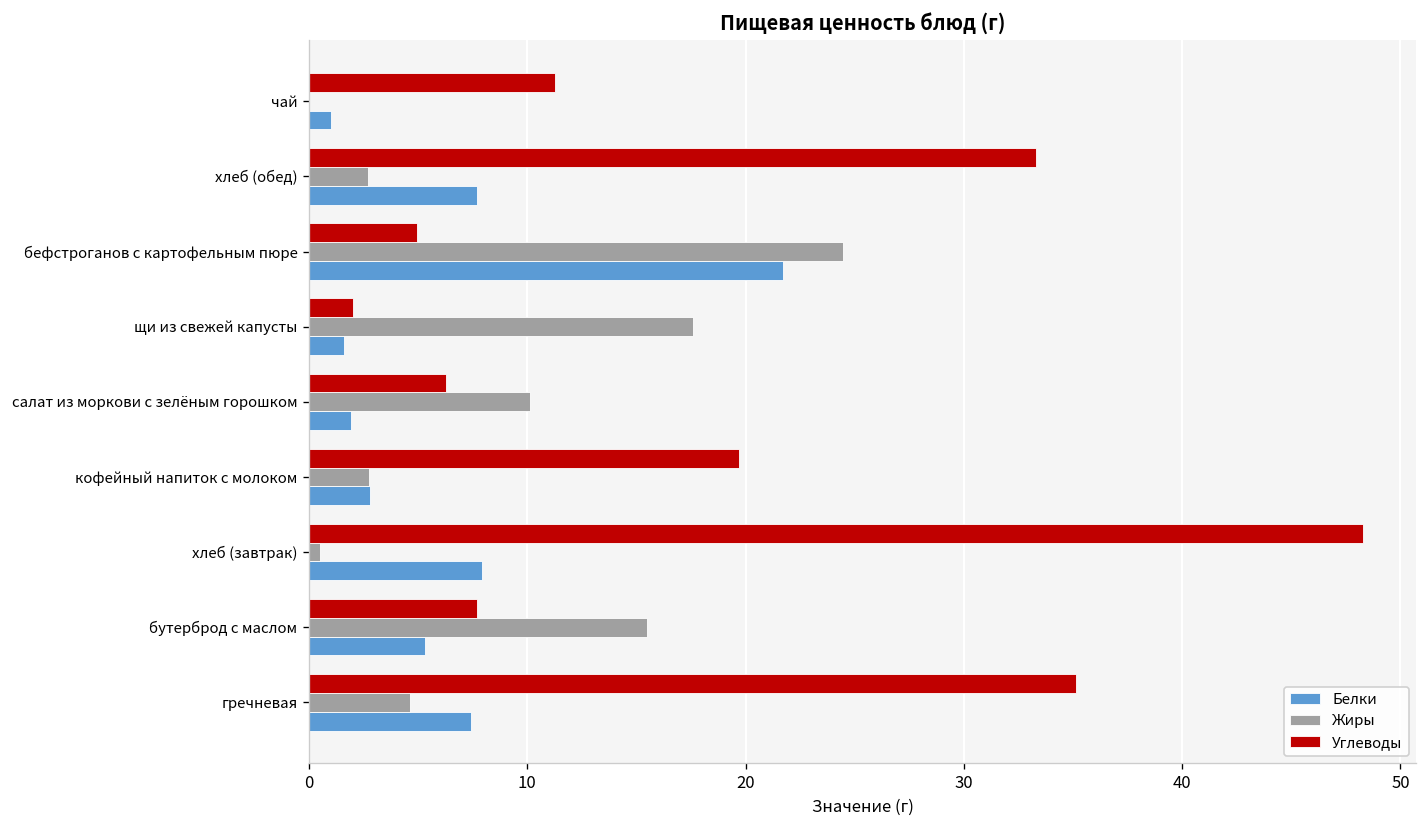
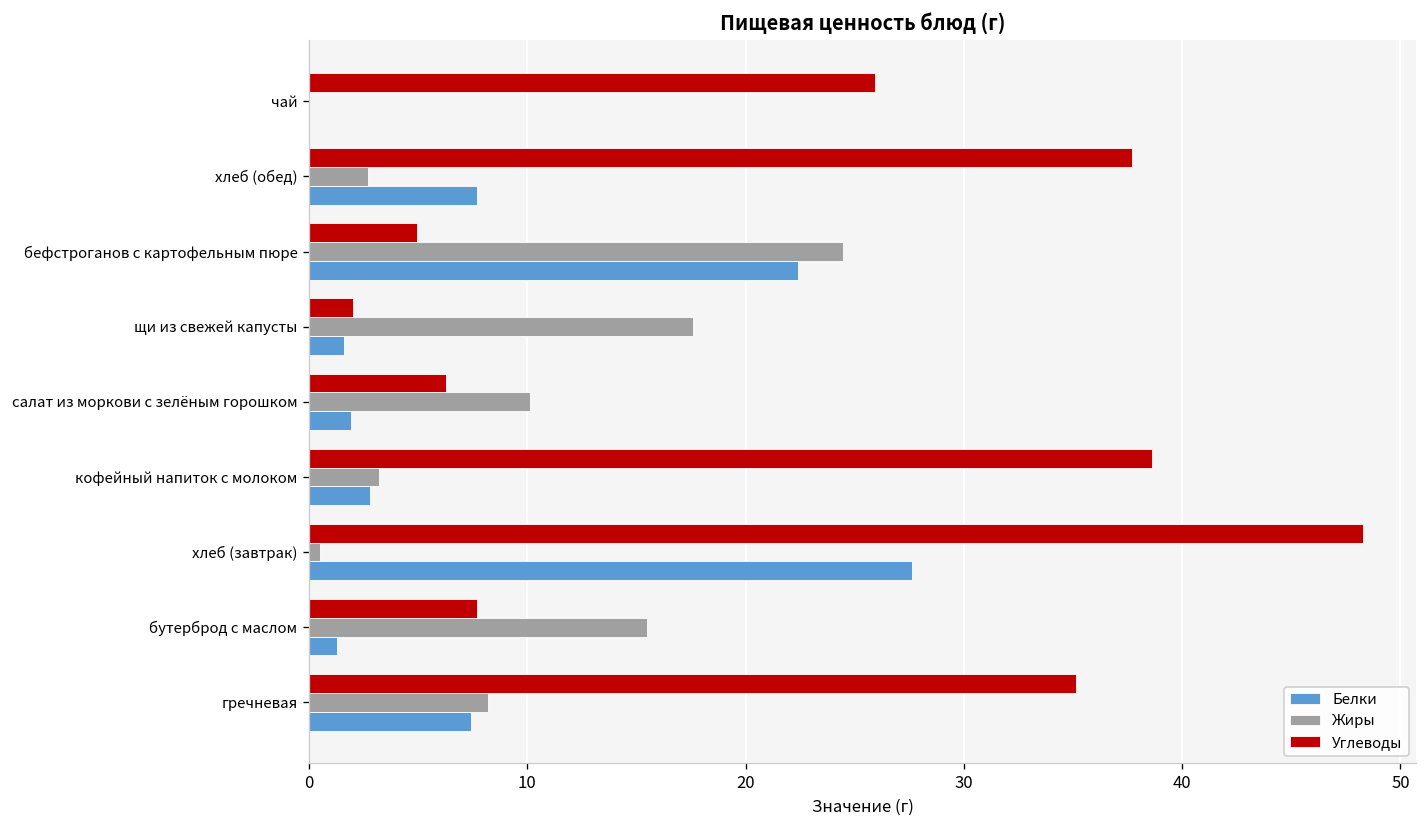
  {
    "Белки": {
-     "чай": 1,
+     "чай": 0,
      "хлеб (обед)": 7.7,
-     "бефстроганов с картофельным пюре": 21.7,
+     "бефстроганов с картофельным пюре": 22.4,
      "щи из свежей капусты": 1.6,
      "салат из моркови с зелёным горошком": 1.9,
      "кофейный напиток с молоком": 2.8,
-     "хлеб (завтрак)": 7.9,
-     "бутерброд с маслом": 5.3,
+     "хлеб (завтрак)": 27.6,
+     "бутерброд с маслом": 1.3,
      "гречневая": 7.4
    },
    "Жиры": {
      "чай": 0.0,
      "хлеб (обед)": 2.7,
      "бефстроганов с картофельным пюре": 24.5,
      "щи из свежей капусты": 17.6,
      "салат из моркови с зелёным горошком": 10.1,
-     "кофейный напиток с молоком": 2.7,
+     "кофейный напиток с молоком": 3.2,
      "хлеб (завтрак)": 0.5,
      "бутерброд с маслом": 15.5,
-     "гречневая": 4.6
+     "гречневая": 8.2
    },
    "Углеводы": {
-     "чай": 11.3,
-     "хлеб (обед)": 33.3,
+     "чай": 26.0,
+     "хлеб (обед)": 37.7,
      "бефстроганов с картофельным пюре": 5.0,
      "щи из свежей капусты": 2.0,
      "салат из моркови с зелёным горошком": 6.3,
-     "кофейный напиток с молоком": 19.7,
+     "кофейный напиток с молоком": 38.6,
      "хлеб (завтрак)": 48.3,
      "бутерброд с маслом": 7.7,
      "гречневая": 35.1
    }
  }
